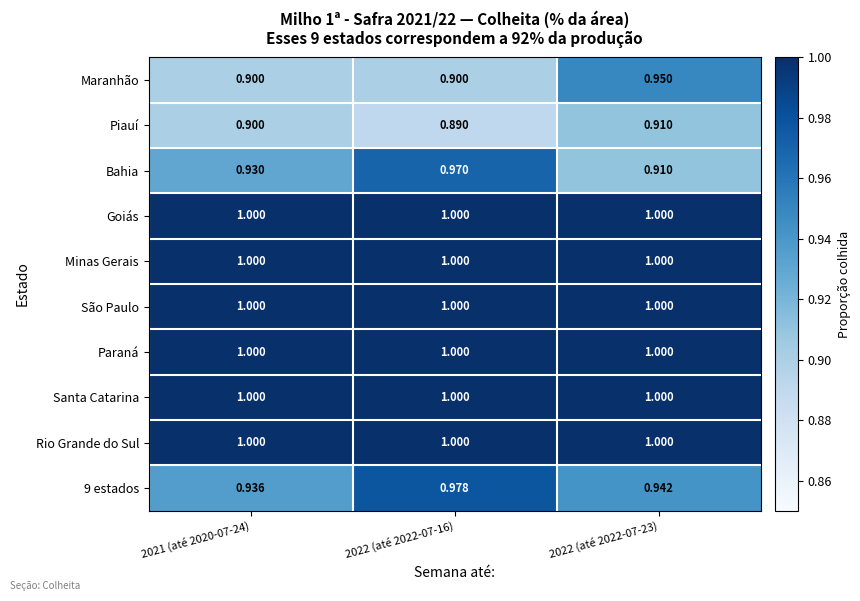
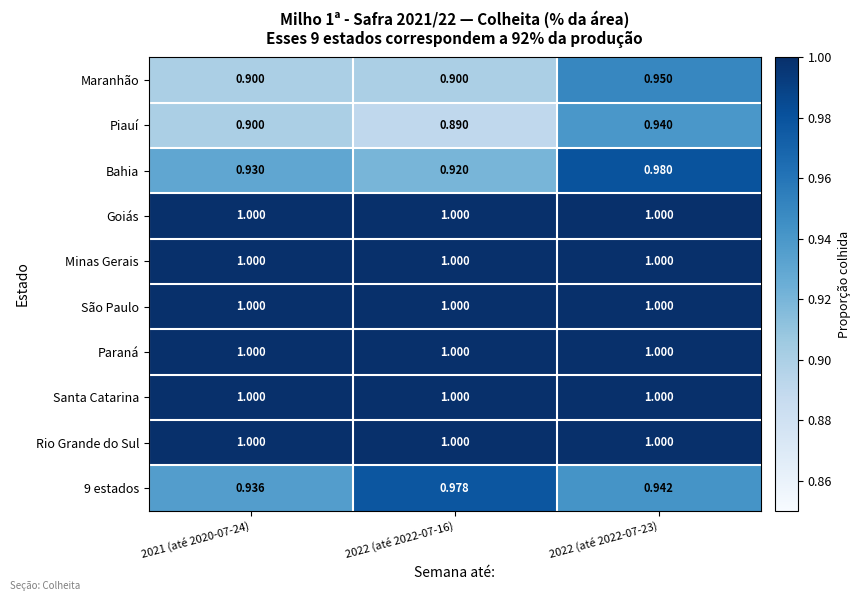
  {
    "Maranhão": {
      "2021 (até 2020-07-24)": 0.900,
      "2022 (até 2022-07-16)": 0.900,
      "2022 (até 2022-07-23)": 0.950
    },
    "Piauí": {
      "2021 (até 2020-07-24)": 0.900,
      "2022 (até 2022-07-16)": 0.890,
-     "2022 (até 2022-07-23)": 0.910
+     "2022 (até 2022-07-23)": 0.940
    },
    "Bahia": {
      "2021 (até 2020-07-24)": 0.930,
-     "2022 (até 2022-07-16)": 0.970,
-     "2022 (até 2022-07-23)": 0.910
+     "2022 (até 2022-07-16)": 0.920,
+     "2022 (até 2022-07-23)": 0.980
    },
    "Goiás": {
      "2021 (até 2020-07-24)": 1.000,
      "2022 (até 2022-07-16)": 1.000,
      "2022 (até 2022-07-23)": 1.000
    },
    "Minas Gerais": {
      "2021 (até 2020-07-24)": 1.000,
      "2022 (até 2022-07-16)": 1.000,
      "2022 (até 2022-07-23)": 1.000
    },
    "São Paulo": {
      "2021 (até 2020-07-24)": 1.000,
      "2022 (até 2022-07-16)": 1.000,
      "2022 (até 2022-07-23)": 1.000
    },
    "Paraná": {
      "2021 (até 2020-07-24)": 1.000,
      "2022 (até 2022-07-16)": 1.000,
      "2022 (até 2022-07-23)": 1.000
    },
    "Santa Catarina": {
      "2021 (até 2020-07-24)": 1.000,
      "2022 (até 2022-07-16)": 1.000,
      "2022 (até 2022-07-23)": 1.000
    },
    "Rio Grande do Sul": {
      "2021 (até 2020-07-24)": 1.000,
      "2022 (até 2022-07-16)": 1.000,
      "2022 (até 2022-07-23)": 1.000
    },
    "9 estados": {
      "2021 (até 2020-07-24)": 0.936,
      "2022 (até 2022-07-16)": 0.978,
      "2022 (até 2022-07-23)": 0.942
    }
  }
